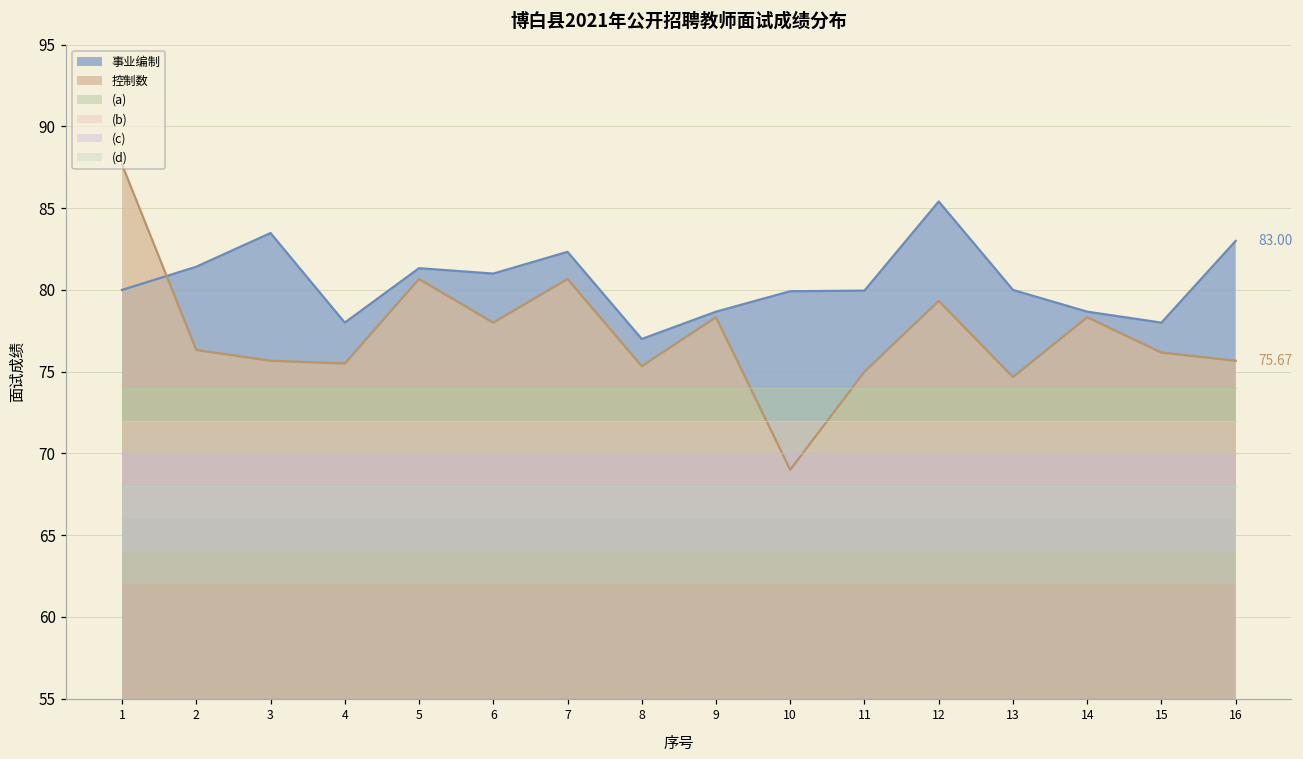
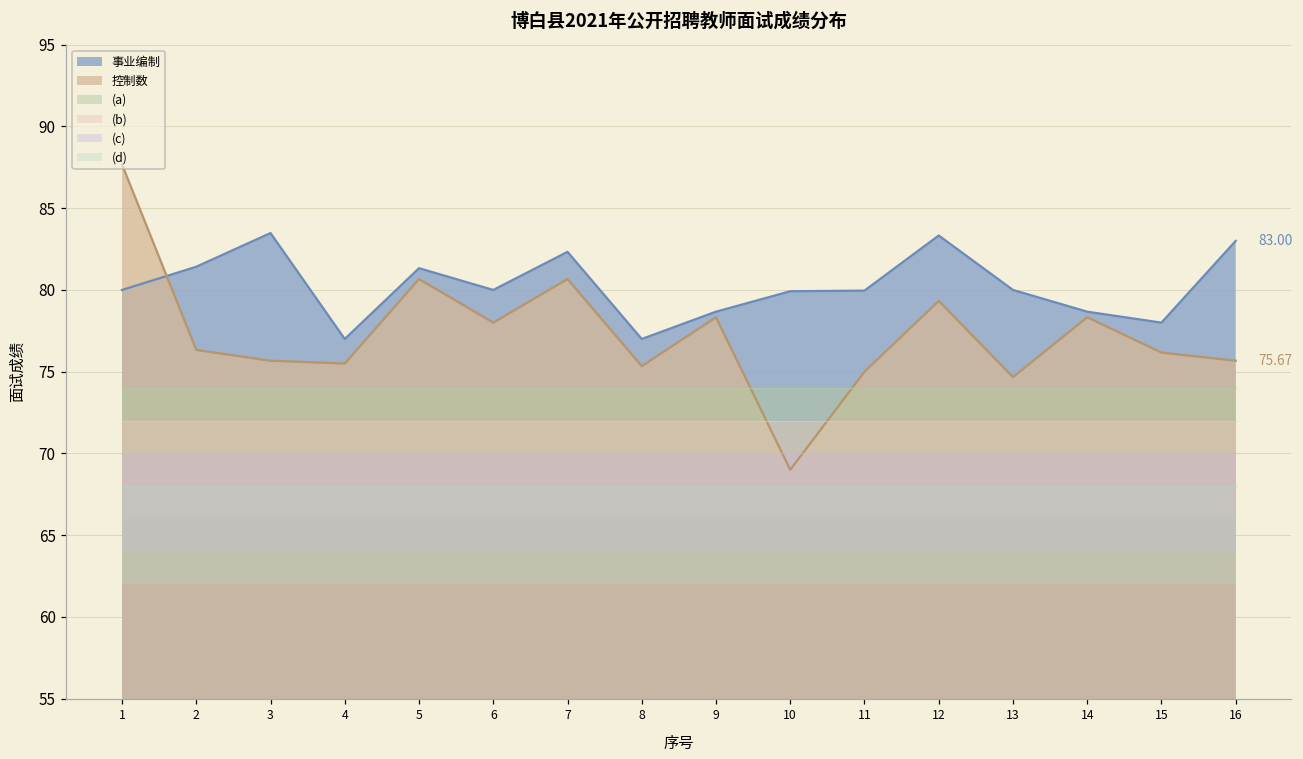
  {
    "事业编制": {
      "1": 80.0,
      "2": 81.4,
      "3": 83.5,
-     "4": 78,
+     "4": 77,
      "5": 81.3,
-     "6": 81,
+     "6": 80,
      "7": 82.3,
      "8": 77.0,
      "9": 78.7,
      "10": 79.9,
      "11": 80.0,
-     "12": 85.4,
+     "12": 83.3,
      "13": 80.0,
      "14": 78.7,
      "15": 78.0
    }
  }
